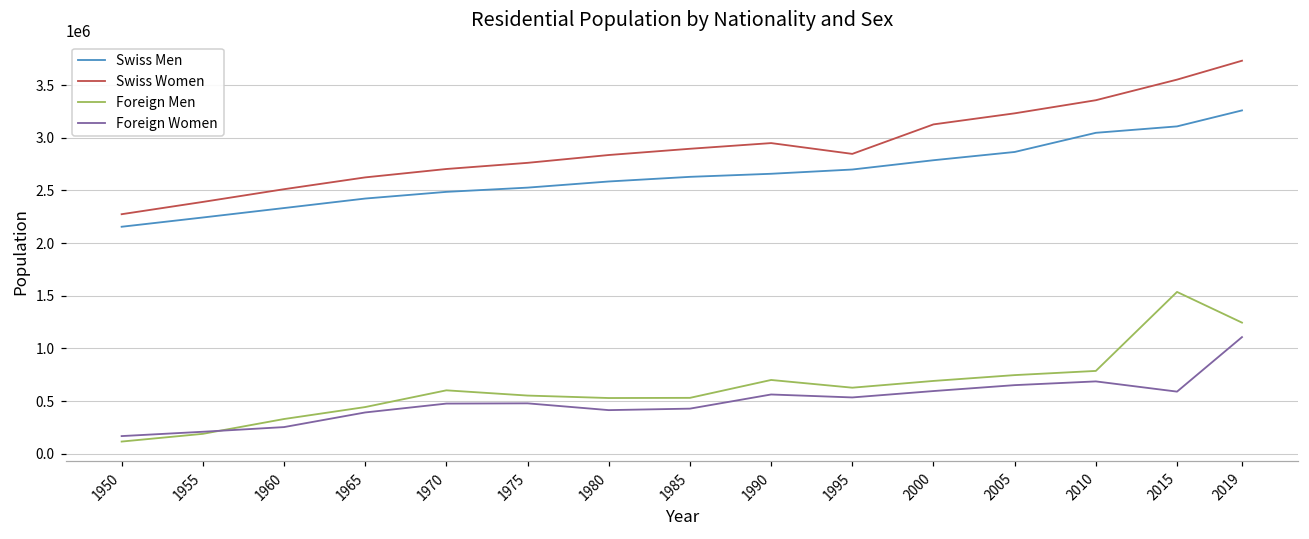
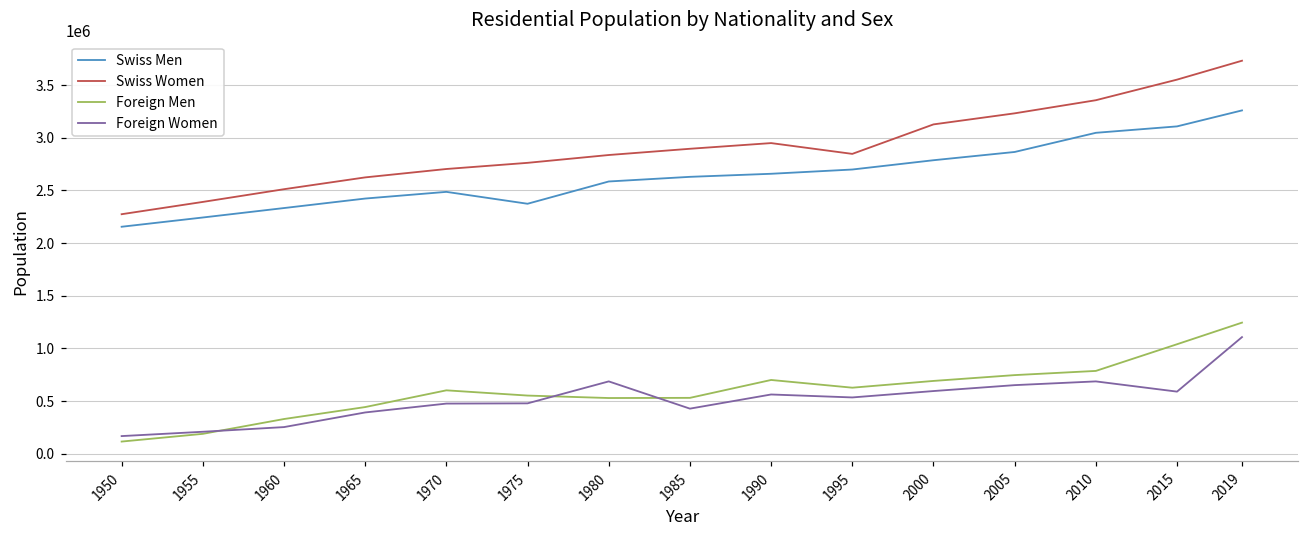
  {
    "Swiss Men": {
      "1950": 2200000,
      "1955": 2200000,
      "1960": 2300000,
      "1965": 2400000,
      "1970": 2500000,
-     "1975": 2500000,
+     "1975": 2400000,
      "1980": 2600000,
      "1985": 2600000,
      "1990": 2700000,
      "1995": 2700000,
      "2000": 2800000,
      "2005": 2900000,
      "2010": 3000000,
      "2015": 3100000,
      "2019": 3300000
    },
    "Swiss Women": {
      "1950": 2300000,
      "1955": 2400000,
      "1960": 2500000,
      "1965": 2600000,
      "1970": 2700000,
      "1975": 2800000,
      "1980": 2800000,
      "1985": 2900000,
      "1990": 2900000,
      "1995": 2800000,
      "2000": 3100000,
      "2005": 3200000,
      "2010": 3400000,
      "2015": 3600000,
      "2019": 3700000
    },
    "Foreign Men": {
      "1950": 100000,
      "1960": 300000,
      "1965": 400000,
      "1970": 600000,
      "1975": 600000,
      "1980": 500000,
      "1985": 500000,
      "1990": 700000,
      "1995": 600000,
      "2000": 700000,
      "2005": 700000,
      "2010": 800000,
-     "2015": 1500000,
+     "2015": 1000000,
      "2019": 1200000
    },
    "Foreign Women": {
      "1950": 200000,
      "1960": 300000,
      "1965": 400000,
      "1970": 500000,
      "1975": 500000,
-     "1980": 400000,
+     "1980": 700000,
      "1985": 400000,
      "1990": 600000,
      "1995": 500000,
      "2000": 600000,
      "2005": 700000,
      "2010": 700000,
      "2015": 600000,
      "2019": 1100000
    }
  }
